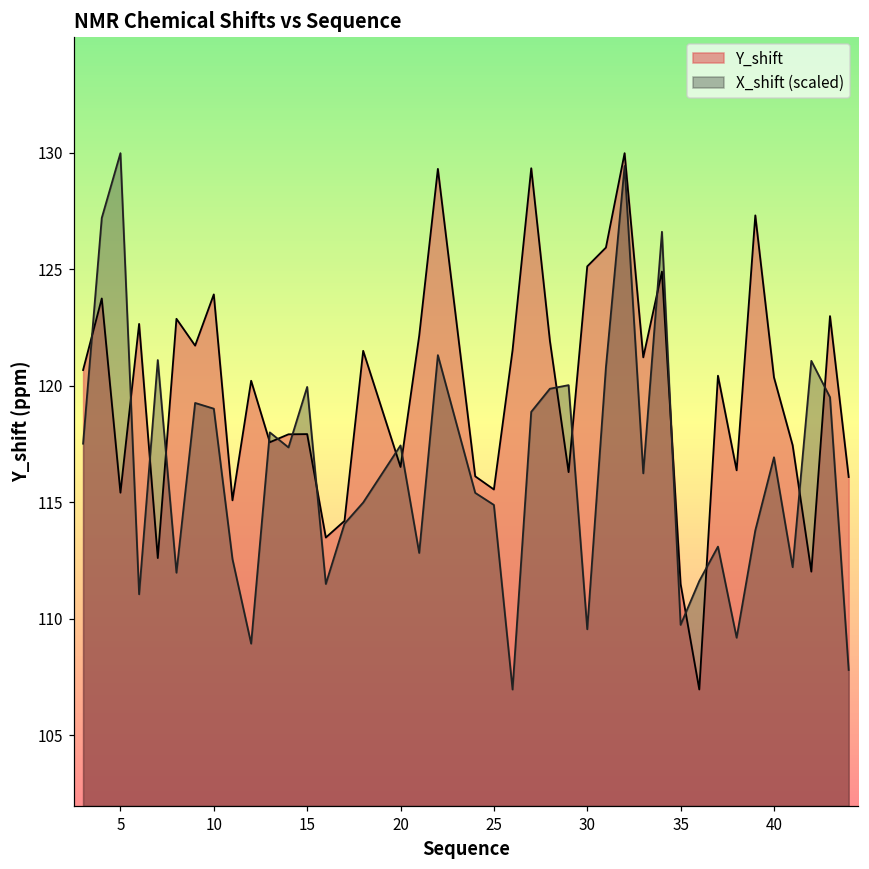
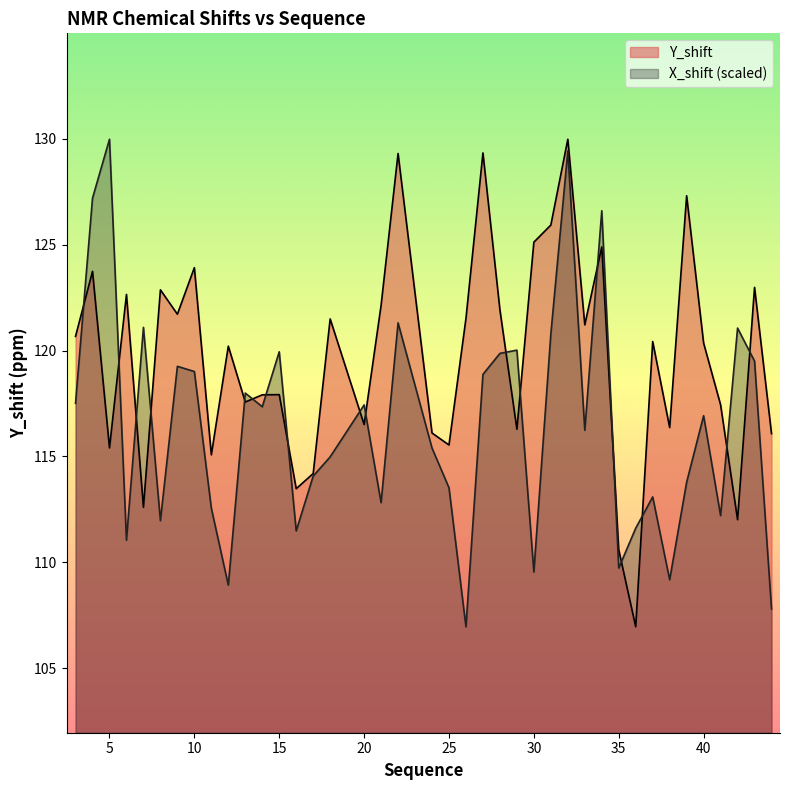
  {
    "Y_shift": {
      "5": 115.4,
      "10": 123.9,
      "15": 117.9,
      "20": 116.5,
      "25": 115.5,
      "30": 125.1,
-     "35": 111.5,
+     "35": 110.6,
      "40": 120.4
    },
    "X_shift (scaled)": {
      "5": 130.0,
      "10": 119.0,
      "15": 119.9,
      "20": 117.4,
-     "25": 114.9,
+     "25": 113.5,
      "30": 109.5,
      "35": 109.7,
      "40": 116.9
    }
  }
